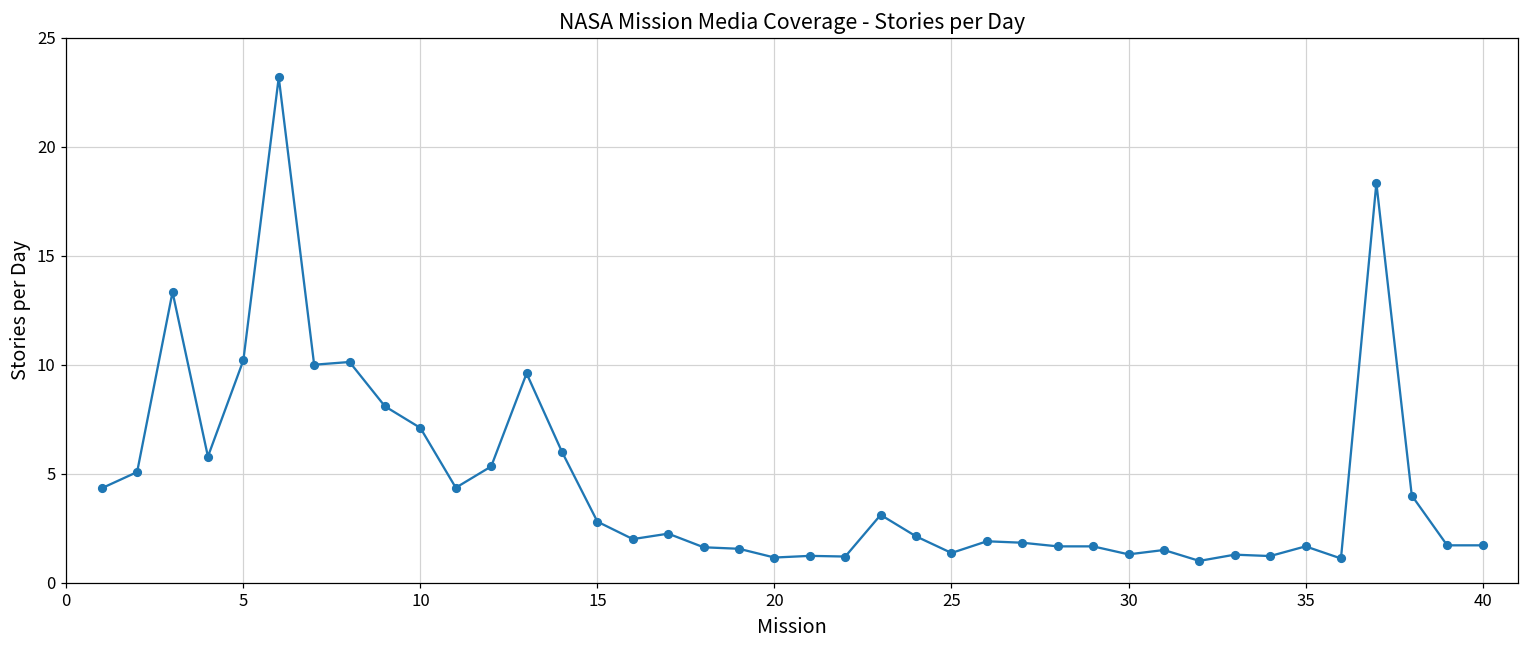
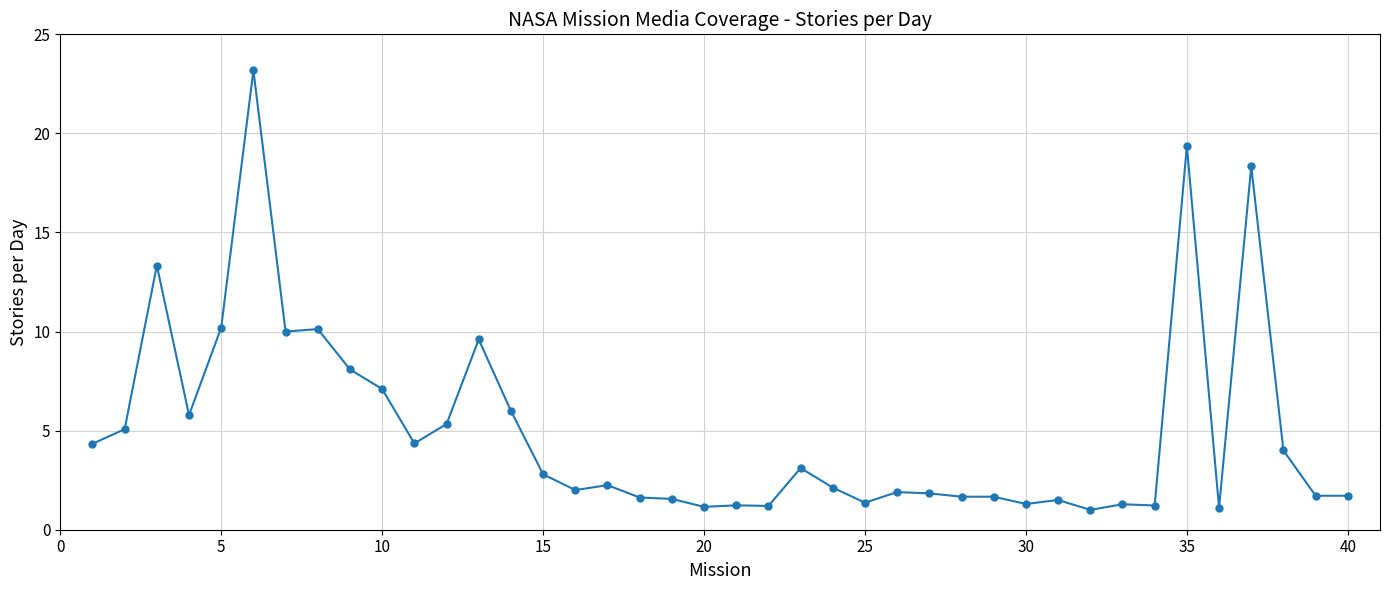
  {
    "5": 10.2,
    "10": 7.1,
    "15": 2.8,
    "20": 1.2,
    "25": 1.4,
    "30": 1.3,
-   "35": 1.7,
+   "35": 19.4,
    "40": 1.7
  }
